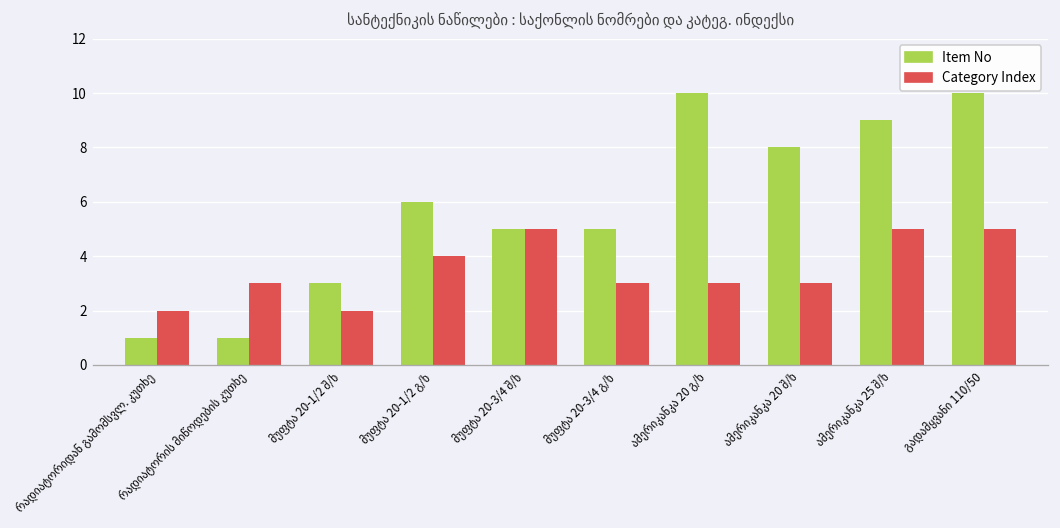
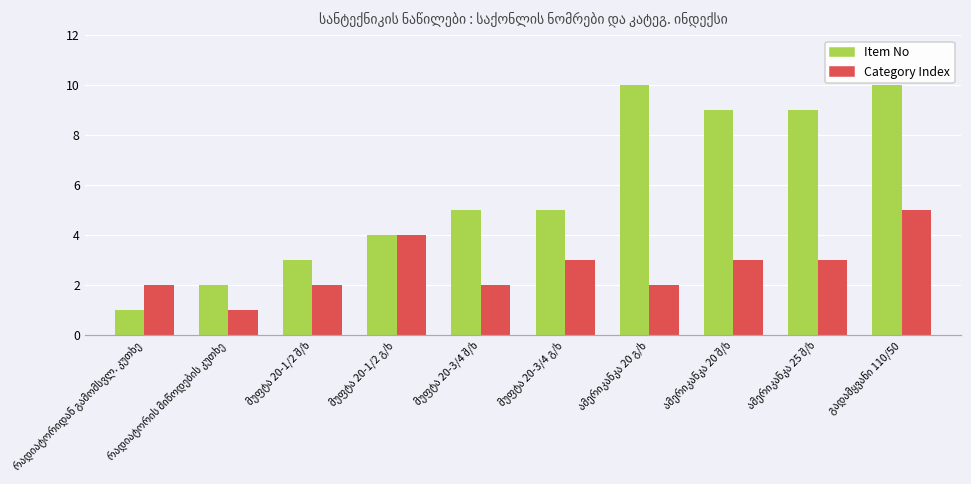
  {
    "Item No": {
      "რადიატორიდან გამომსვლ. კუთხე": 1,
-     "რადიატორის მიწოდების კუთხე": 1,
+     "რადიატორის მიწოდების კუთხე": 2,
      "მუფტა 20-1/2 შ/ხ": 3,
-     "მუფტა 20-1/2 გ/ხ": 6,
+     "მუფტა 20-1/2 გ/ხ": 4,
      "მუფტა 20-3/4 შ/ხ": 5,
      "მუფტა 20-3/4 გ/ხ": 5,
      "ამერიკანკა 20 გ/ხ": 10,
-     "ამერიკანკა 20 შ/ხ": 8,
+     "ამერიკანკა 20 შ/ხ": 9,
      "ამერიკანკა 25 შ/ხ": 9,
      "გადამყვანი 110/50": 10
    },
    "Category Index": {
      "რადიატორიდან გამომსვლ. კუთხე": 2,
-     "რადიატორის მიწოდების კუთხე": 3,
+     "რადიატორის მიწოდების კუთხე": 1,
      "მუფტა 20-1/2 შ/ხ": 2,
      "მუფტა 20-1/2 გ/ხ": 4,
-     "მუფტა 20-3/4 შ/ხ": 5,
+     "მუფტა 20-3/4 შ/ხ": 2,
      "მუფტა 20-3/4 გ/ხ": 3,
-     "ამერიკანკა 20 გ/ხ": 3,
+     "ამერიკანკა 20 გ/ხ": 2,
      "ამერიკანკა 20 შ/ხ": 3,
-     "ამერიკანკა 25 შ/ხ": 5,
+     "ამერიკანკა 25 შ/ხ": 3,
      "გადამყვანი 110/50": 5
    }
  }
